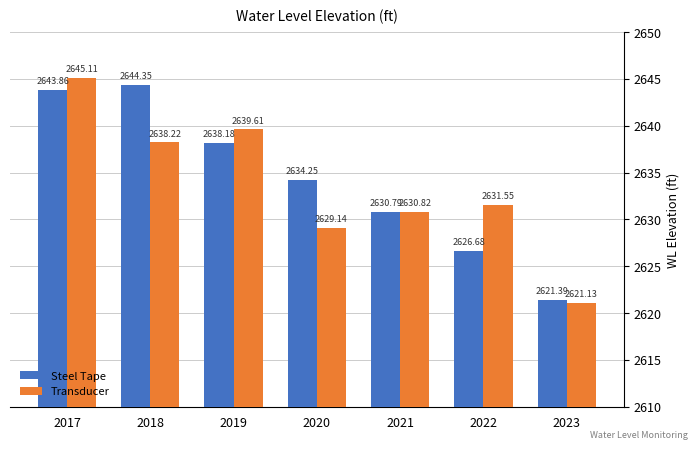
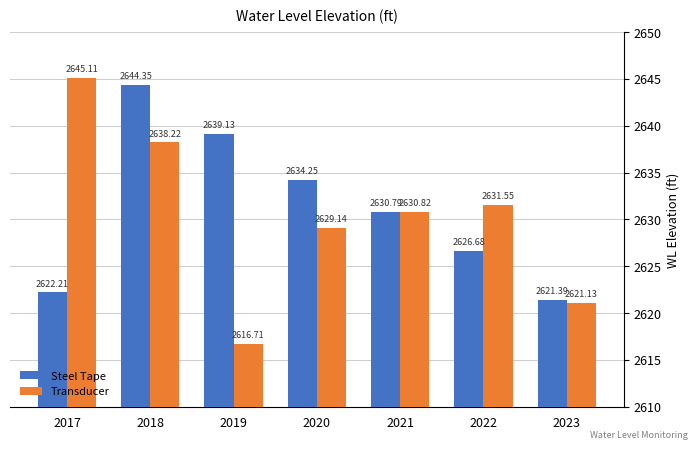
  {
    "Steel Tape": {
-     "2017": 2643.86,
+     "2017": 2622.21,
      "2018": 2644.35,
-     "2019": 2638.18,
+     "2019": 2639.13,
      "2020": 2634.25,
      "2021": 2630.79,
      "2022": 2626.68,
      "2023": 2621.39
    },
    "Transducer": {
      "2017": 2645.11,
      "2018": 2638.22,
-     "2019": 2639.61,
+     "2019": 2616.71,
      "2020": 2629.14,
      "2021": 2630.82,
      "2022": 2631.55,
      "2023": 2621.13
    }
  }
